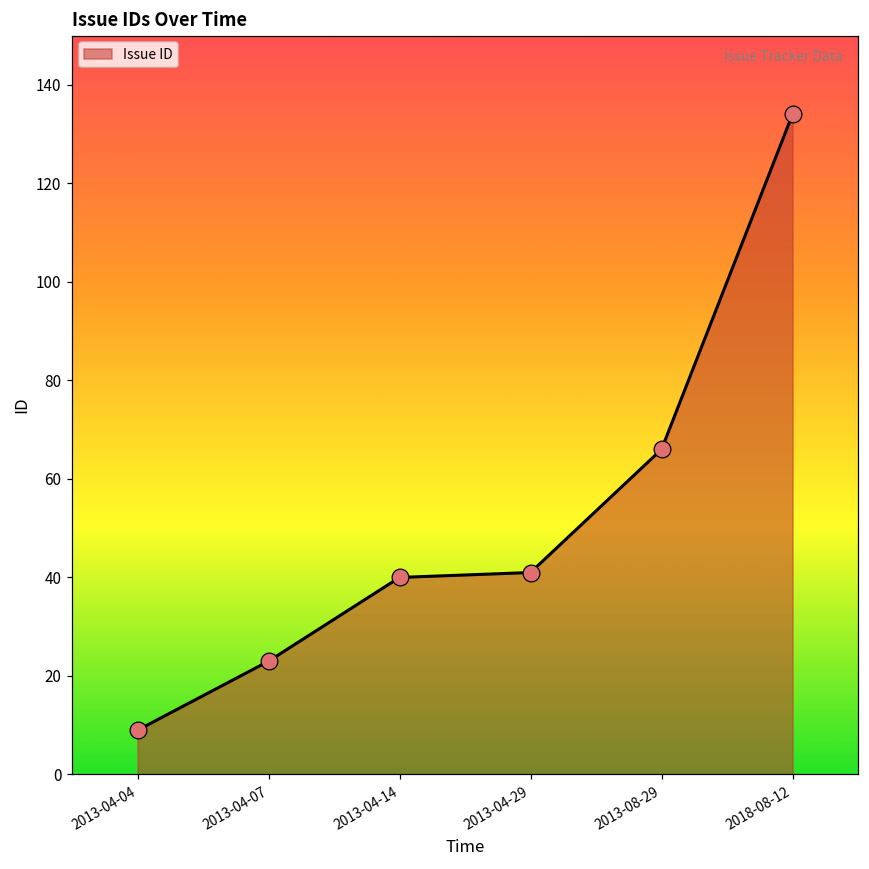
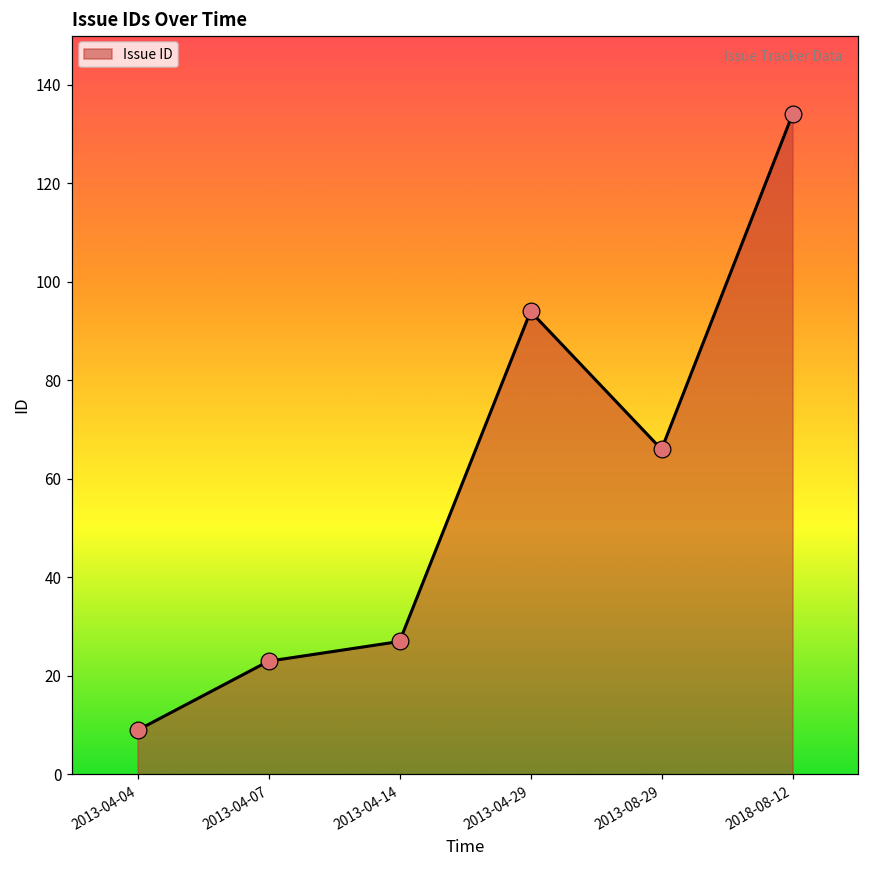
  {
    "2013-04-04": 9,
    "2013-04-07": 23,
-   "2013-04-14": 40,
-   "2013-04-29": 41,
+   "2013-04-14": 27,
+   "2013-04-29": 94,
    "2013-08-29": 66,
    "2018-08-12": 134
  }
